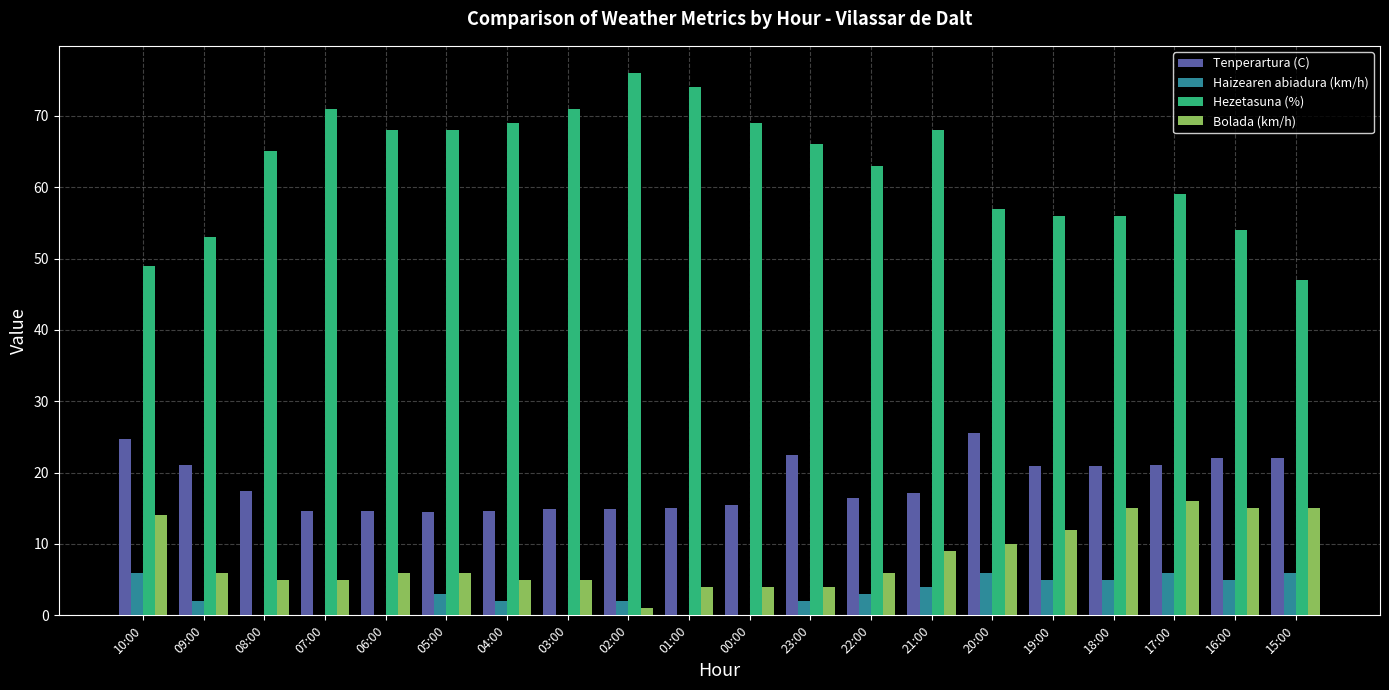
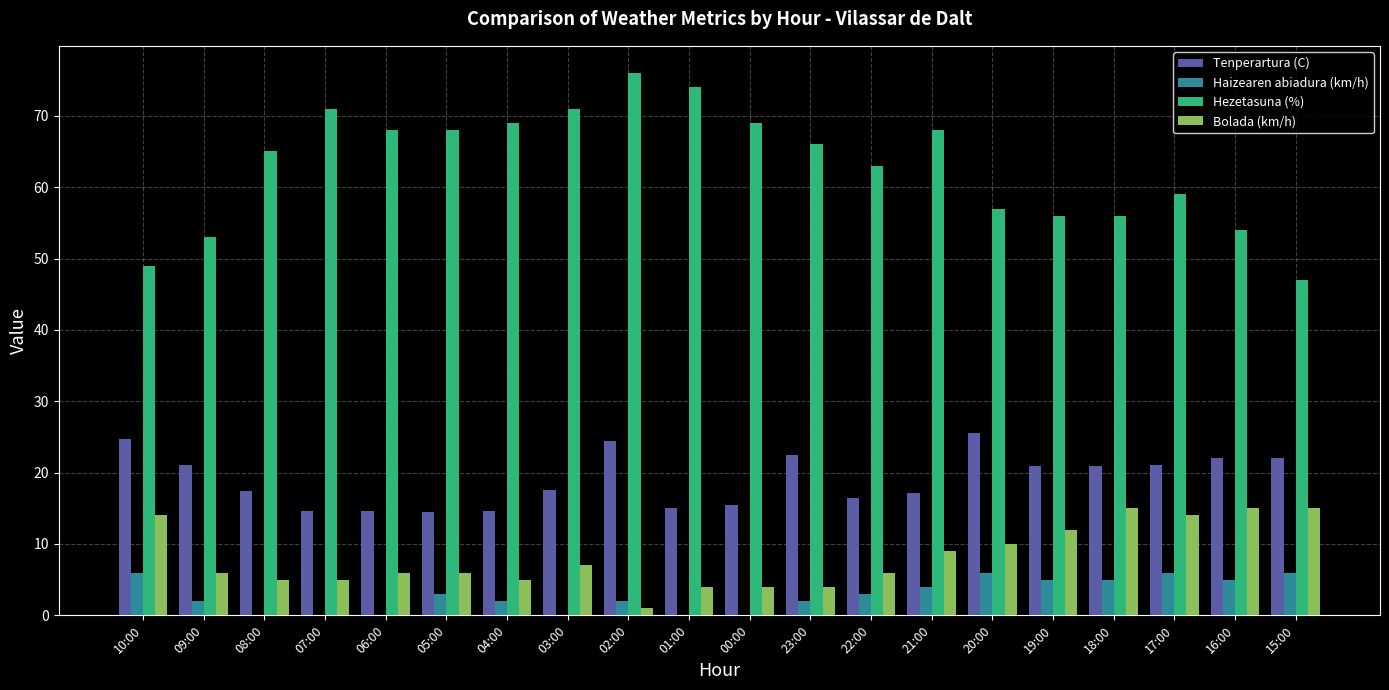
  {
    "Tenperartura (C)": {
      "10:00": 25,
      "09:00": 21,
      "08:00": 17,
      "07:00": 15,
      "06:00": 15,
      "05:00": 15,
      "04:00": 15,
-     "03:00": 15,
-     "02:00": 15,
+     "03:00": 18,
+     "02:00": 24,
      "01:00": 15,
      "00:00": 16,
      "23:00": 22,
      "22:00": 16,
      "21:00": 17,
      "20:00": 26,
      "19:00": 21,
      "18:00": 21,
      "17:00": 21,
      "16:00": 22,
      "15:00": 22
    },
    "Bolada (km/h)": {
      "10:00": 14,
      "09:00": 6,
      "08:00": 5,
      "07:00": 5,
      "06:00": 6,
      "05:00": 6,
      "04:00": 5,
-     "03:00": 5,
+     "03:00": 7,
      "02:00": 1,
      "01:00": 4,
      "00:00": 4,
      "23:00": 4,
      "22:00": 6,
      "21:00": 9,
      "20:00": 10,
      "19:00": 12,
      "18:00": 15,
-     "17:00": 16,
+     "17:00": 14,
      "16:00": 15,
      "15:00": 15
    }
  }
